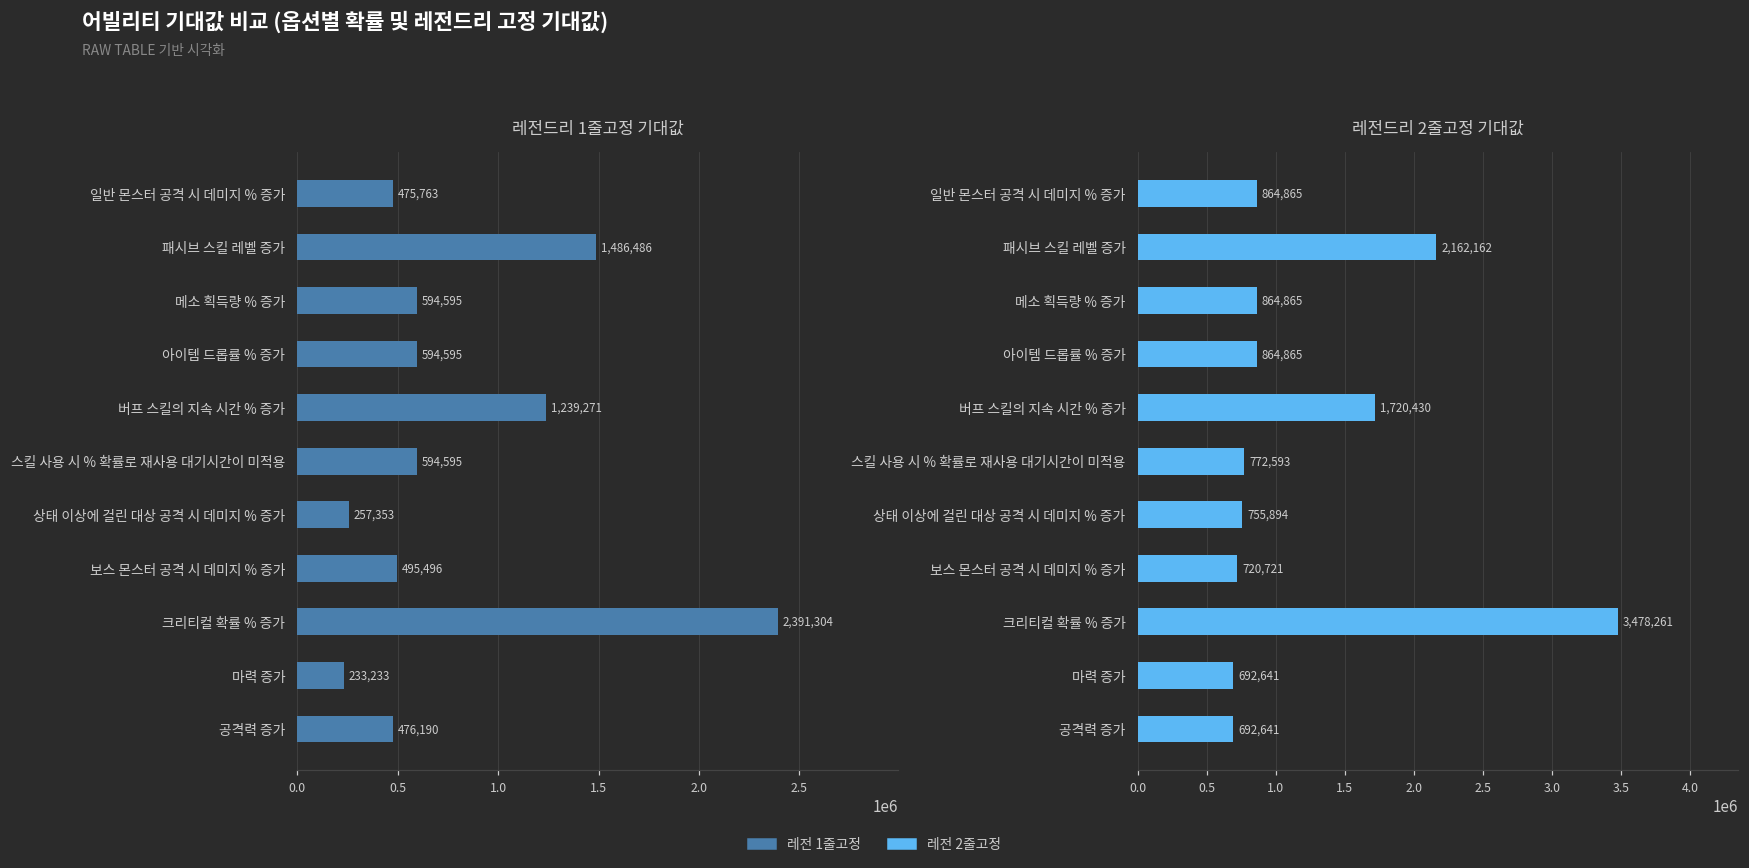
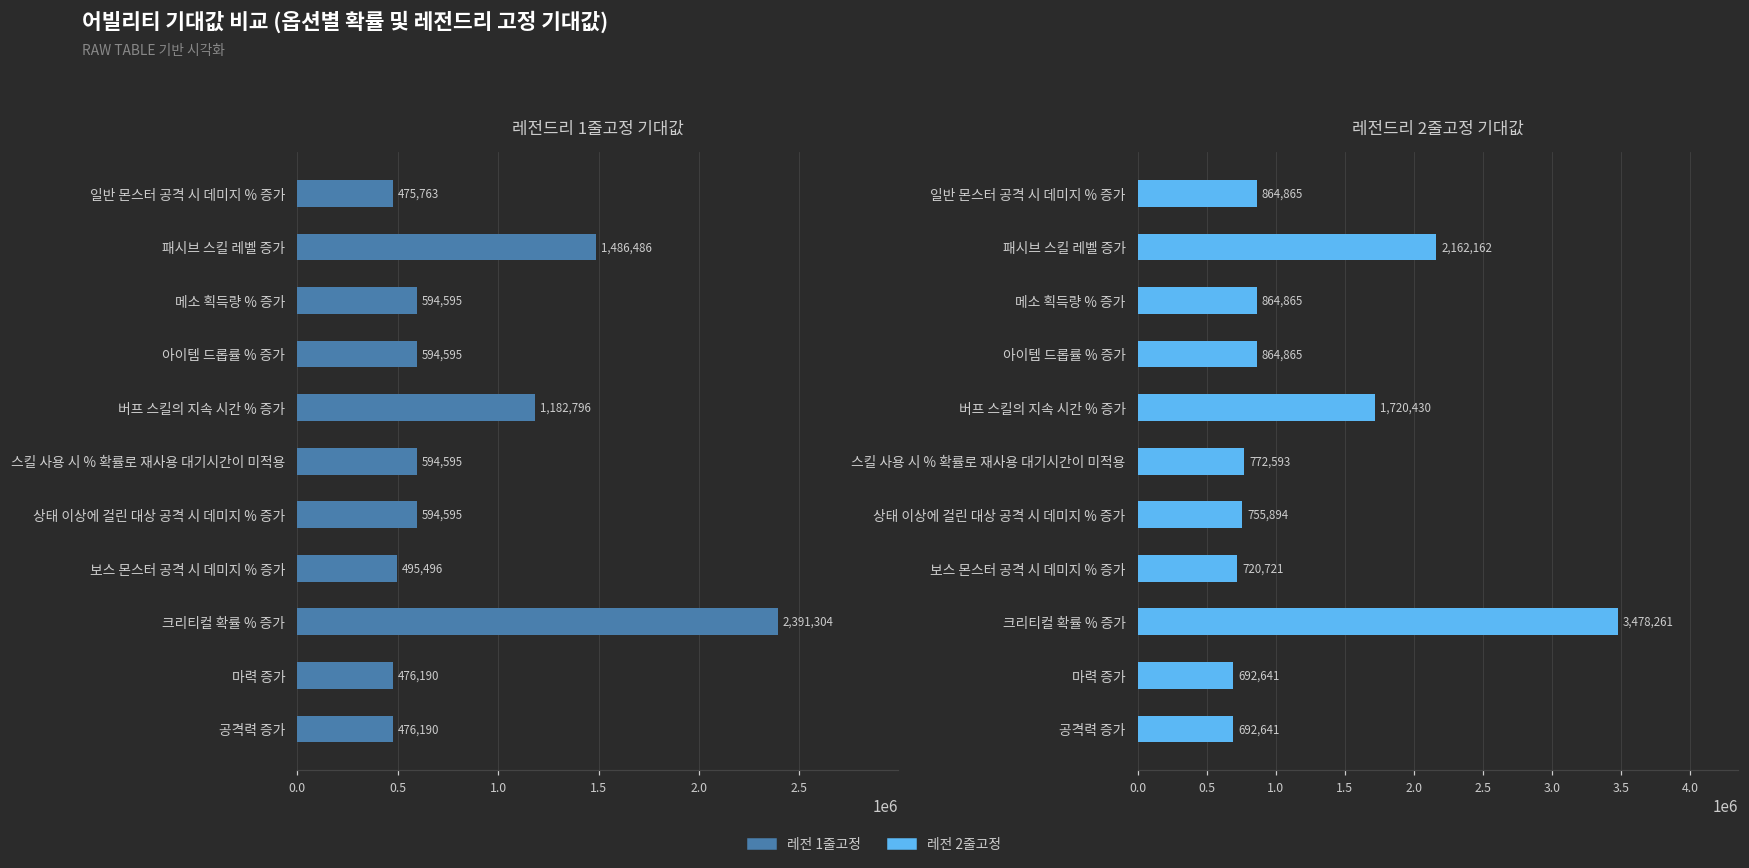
  {
    "레전드리 1줄고정 기대값": {
      "일반 몬스터 공격 시 데미지 % 증가": "475,763",
      "패시브 스킬 레벨 증가": "1,486,486",
      "메소 획득량 % 증가": "594,595",
      "아이템 드롭률 % 증가": "594,595",
-     "버프 스킬의 지속 시간 % 증가": "1,239,271",
+     "버프 스킬의 지속 시간 % 증가": "1,182,796",
      "스킬 사용 시 % 확률로 재사용 대기시간이 미적용": "594,595",
-     "상태 이상에 걸린 대상 공격 시 데미지 % 증가": "257,353",
+     "상태 이상에 걸린 대상 공격 시 데미지 % 증가": "594,595",
      "보스 몬스터 공격 시 데미지 % 증가": "495,496",
      "크리티컬 확률 % 증가": "2,391,304",
-     "마력 증가": "233,233",
+     "마력 증가": "476,190",
      "공격력 증가": "476,190"
    },
    "레전드리 2줄고정 기대값": {
      "일반 몬스터 공격 시 데미지 % 증가": "864,865",
      "패시브 스킬 레벨 증가": "2,162,162",
      "메소 획득량 % 증가": "864,865",
      "아이템 드롭률 % 증가": "864,865",
      "버프 스킬의 지속 시간 % 증가": "1,720,430",
      "스킬 사용 시 % 확률로 재사용 대기시간이 미적용": "772,593",
      "상태 이상에 걸린 대상 공격 시 데미지 % 증가": "755,894",
      "보스 몬스터 공격 시 데미지 % 증가": "720,721",
      "크리티컬 확률 % 증가": "3,478,261",
      "마력 증가": "692,641",
      "공격력 증가": "692,641"
    }
  }
